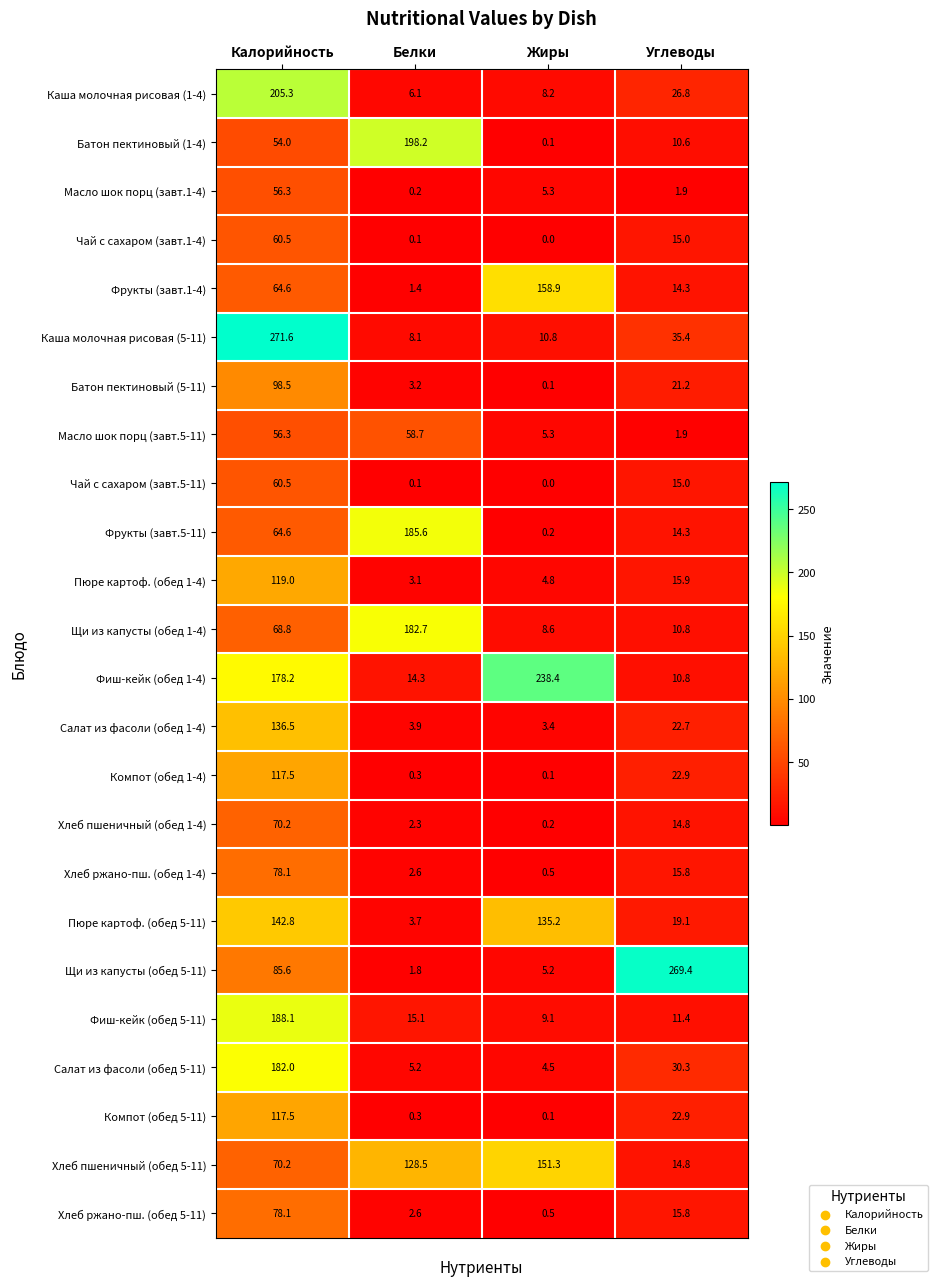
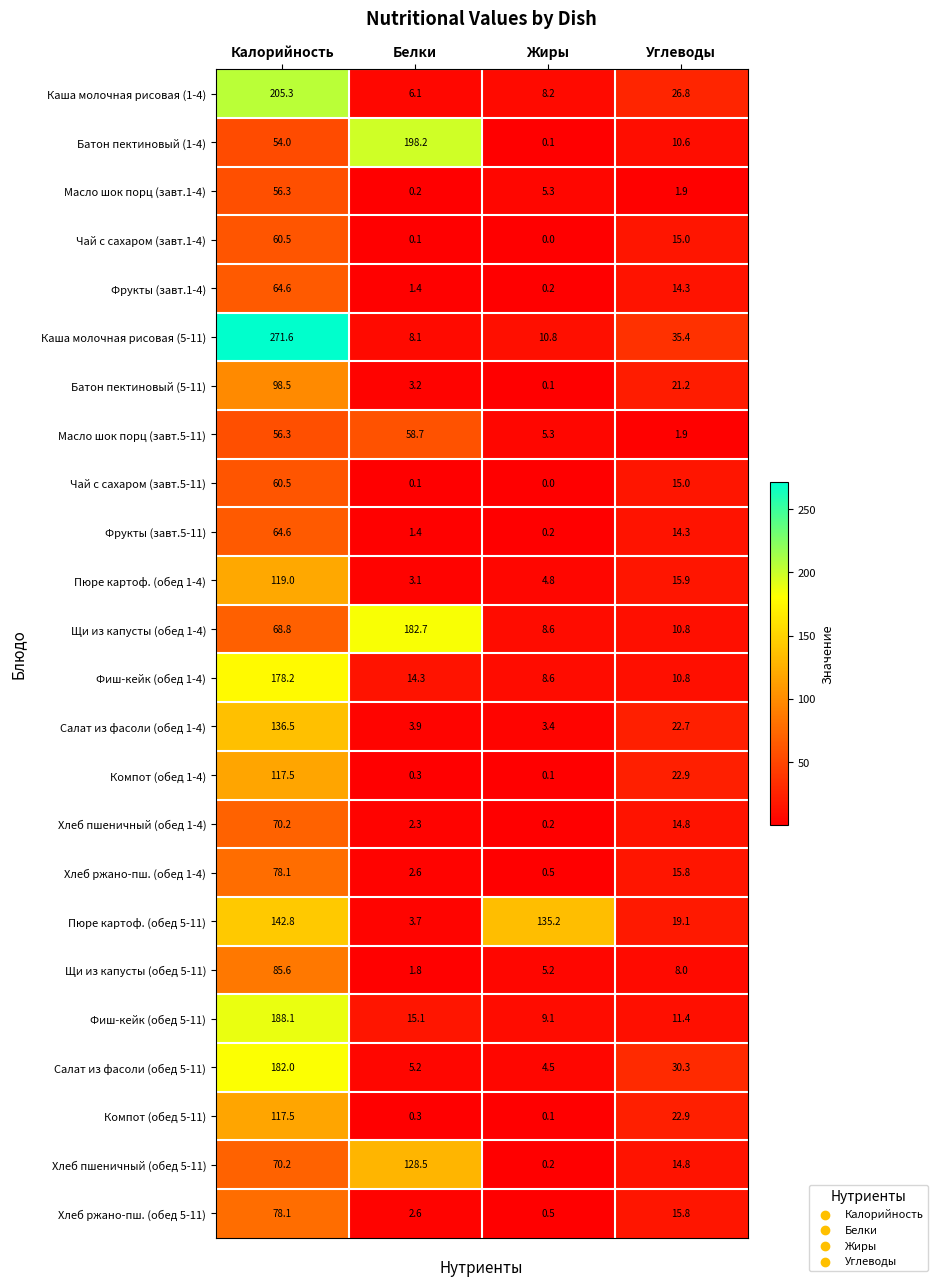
  {
    "Каша молочная рисовая (1-4)": {
      "Калорийность": 205.3,
      "Белки": 6.1,
      "Жиры": 8.2,
      "Углеводы": 26.8
    },
    "Батон пектиновый (1-4)": {
      "Калорийность": 54.0,
      "Белки": 198.2,
      "Жиры": 0.1,
      "Углеводы": 10.6
    },
    "Масло шок порц (завт.1-4)": {
      "Калорийность": 56.3,
      "Белки": 0.2,
      "Жиры": 5.3,
      "Углеводы": 1.9
    },
    "Чай с сахаром (завт.1-4)": {
      "Калорийность": 60.5,
      "Белки": 0.1,
      "Жиры": 0.0,
      "Углеводы": 15.0
    },
    "Фрукты (завт.1-4)": {
      "Калорийность": 64.6,
      "Белки": 1.4,
-     "Жиры": 158.9,
+     "Жиры": 0.2,
      "Углеводы": 14.3
    },
    "Каша молочная рисовая (5-11)": {
      "Калорийность": 271.6,
      "Белки": 8.1,
      "Жиры": 10.8,
      "Углеводы": 35.4
    },
    "Батон пектиновый (5-11)": {
      "Калорийность": 98.5,
      "Белки": 3.2,
      "Жиры": 0.1,
      "Углеводы": 21.2
    },
    "Масло шок порц (завт.5-11)": {
      "Калорийность": 56.3,
      "Белки": 58.7,
      "Жиры": 5.3,
      "Углеводы": 1.9
    },
    "Чай с сахаром (завт.5-11)": {
      "Калорийность": 60.5,
      "Белки": 0.1,
      "Жиры": 0.0,
      "Углеводы": 15.0
    },
    "Фрукты (завт.5-11)": {
      "Калорийность": 64.6,
-     "Белки": 185.6,
+     "Белки": 1.4,
      "Жиры": 0.2,
      "Углеводы": 14.3
    },
    "Пюре картоф. (обед 1-4)": {
      "Калорийность": 119.0,
      "Белки": 3.1,
      "Жиры": 4.8,
      "Углеводы": 15.9
    },
    "Щи из капусты (обед 1-4)": {
      "Калорийность": 68.8,
      "Белки": 182.7,
      "Жиры": 8.6,
      "Углеводы": 10.8
    },
    "Фиш-кейк (обед 1-4)": {
      "Калорийность": 178.2,
      "Белки": 14.3,
-     "Жиры": 238.4,
+     "Жиры": 8.6,
      "Углеводы": 10.8
    },
    "Салат из фасоли (обед 1-4)": {
      "Калорийность": 136.5,
      "Белки": 3.9,
      "Жиры": 3.4,
      "Углеводы": 22.7
    },
    "Компот (обед 1-4)": {
      "Калорийность": 117.5,
      "Белки": 0.3,
      "Жиры": 0.1,
      "Углеводы": 22.9
    },
    "Хлеб пшеничный (обед 1-4)": {
      "Калорийность": 70.2,
      "Белки": 2.3,
      "Жиры": 0.2,
      "Углеводы": 14.8
    },
    "Хлеб ржано-пш. (обед 1-4)": {
      "Калорийность": 78.1,
      "Белки": 2.6,
      "Жиры": 0.5,
      "Углеводы": 15.8
    },
    "Пюре картоф. (обед 5-11)": {
      "Калорийность": 142.8,
      "Белки": 3.7,
      "Жиры": 135.2,
      "Углеводы": 19.1
    },
    "Щи из капусты (обед 5-11)": {
      "Калорийность": 85.6,
      "Белки": 1.8,
      "Жиры": 5.2,
-     "Углеводы": 269.4
+     "Углеводы": 8.0
    },
    "Фиш-кейк (обед 5-11)": {
      "Калорийность": 188.1,
      "Белки": 15.1,
      "Жиры": 9.1,
      "Углеводы": 11.4
    },
    "Салат из фасоли (обед 5-11)": {
      "Калорийность": 182.0,
      "Белки": 5.2,
      "Жиры": 4.5,
      "Углеводы": 30.3
    },
    "Компот (обед 5-11)": {
      "Калорийность": 117.5,
      "Белки": 0.3,
      "Жиры": 0.1,
      "Углеводы": 22.9
    },
    "Хлеб пшеничный (обед 5-11)": {
      "Калорийность": 70.2,
      "Белки": 128.5,
-     "Жиры": 151.3,
+     "Жиры": 0.2,
      "Углеводы": 14.8
    },
    "Хлеб ржано-пш. (обед 5-11)": {
      "Калорийность": 78.1,
      "Белки": 2.6,
      "Жиры": 0.5,
      "Углеводы": 15.8
    }
  }
